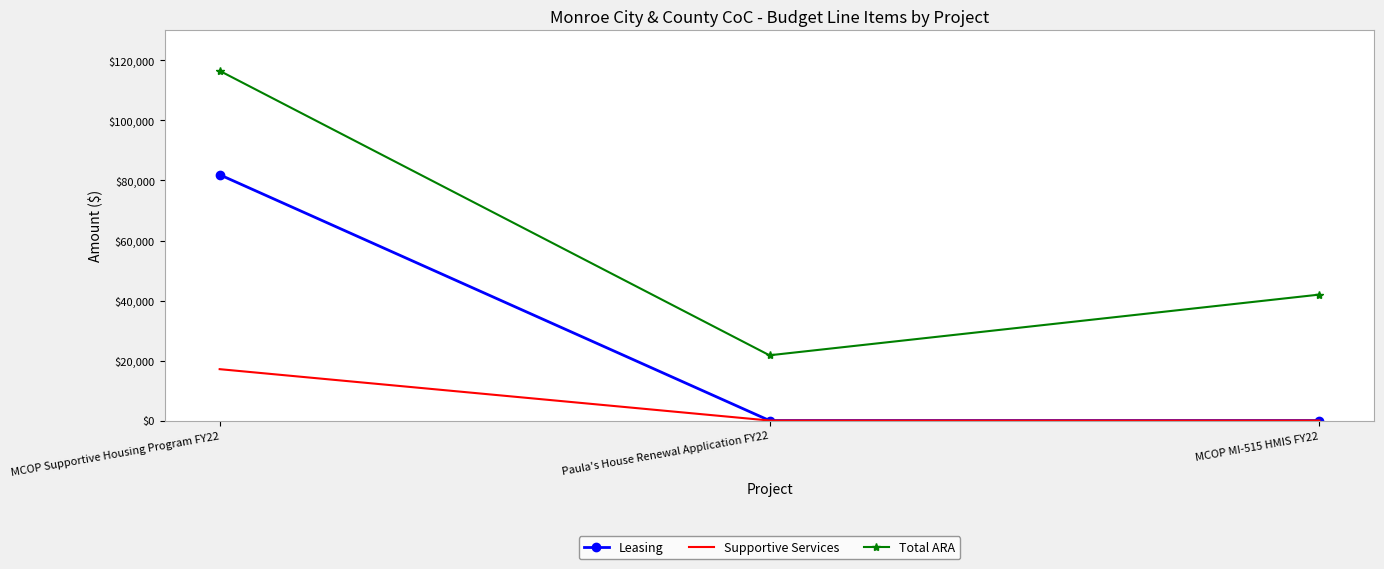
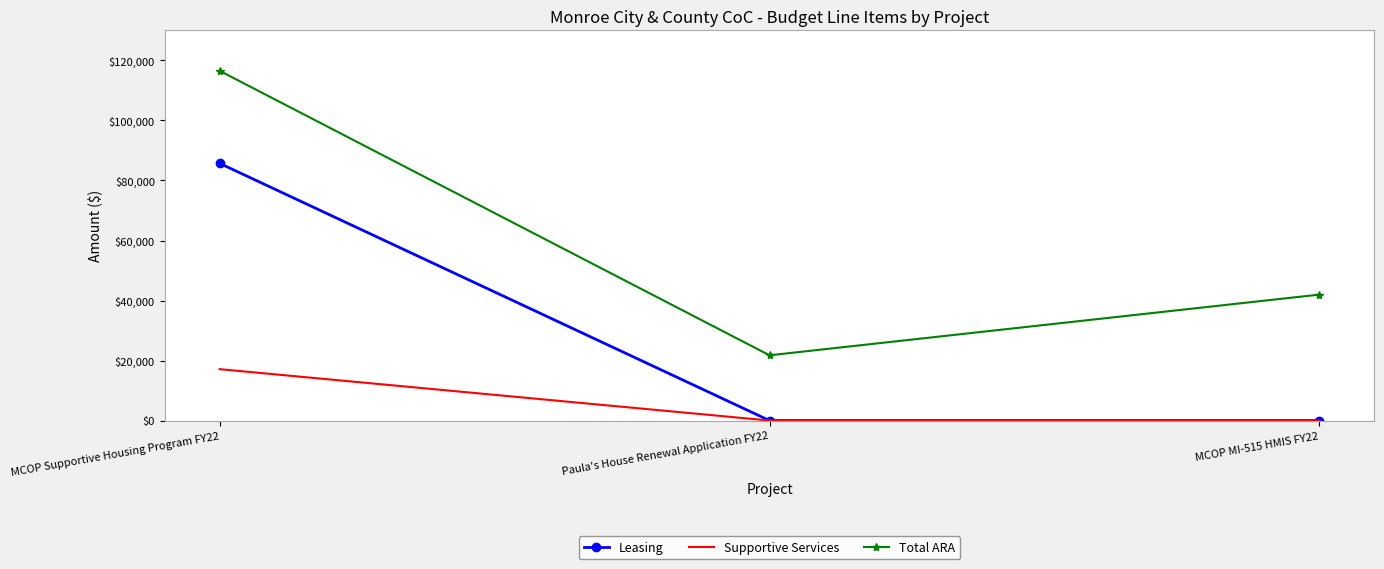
  {
    "Leasing": {
-     "MCOP Supportive Housing Program FY22": "$82,000"
+     "MCOP Supportive Housing Program FY22": "$86,000"
    },
    "Supportive Services": {
      "MCOP Supportive Housing Program FY22": "$17,000"
    },
    "Total ARA": {
      "MCOP Supportive Housing Program FY22": "$117,000",
      "Paula's House Renewal Application FY22": "$22,000",
      "MCOP MI-515 HMIS FY22": "$42,000"
    }
  }
